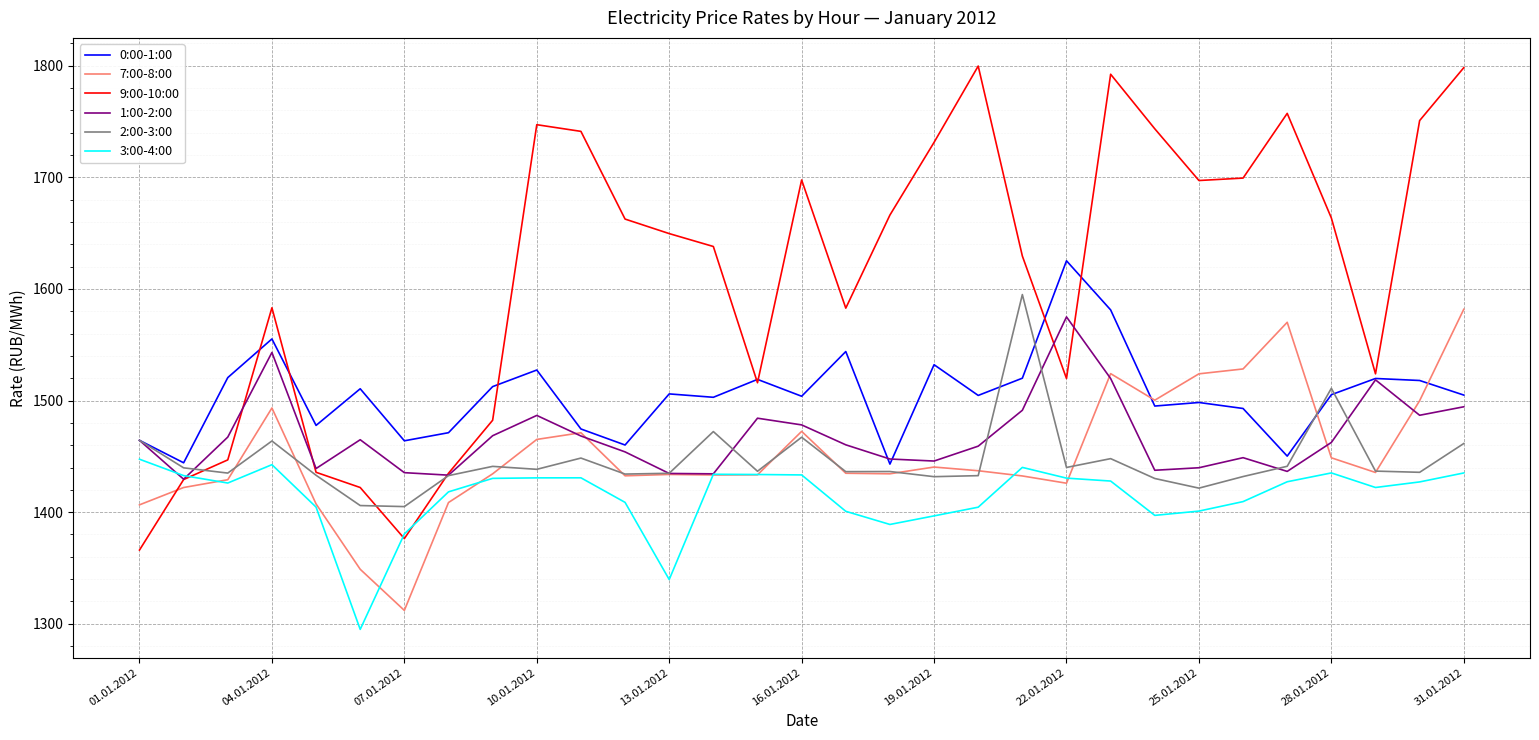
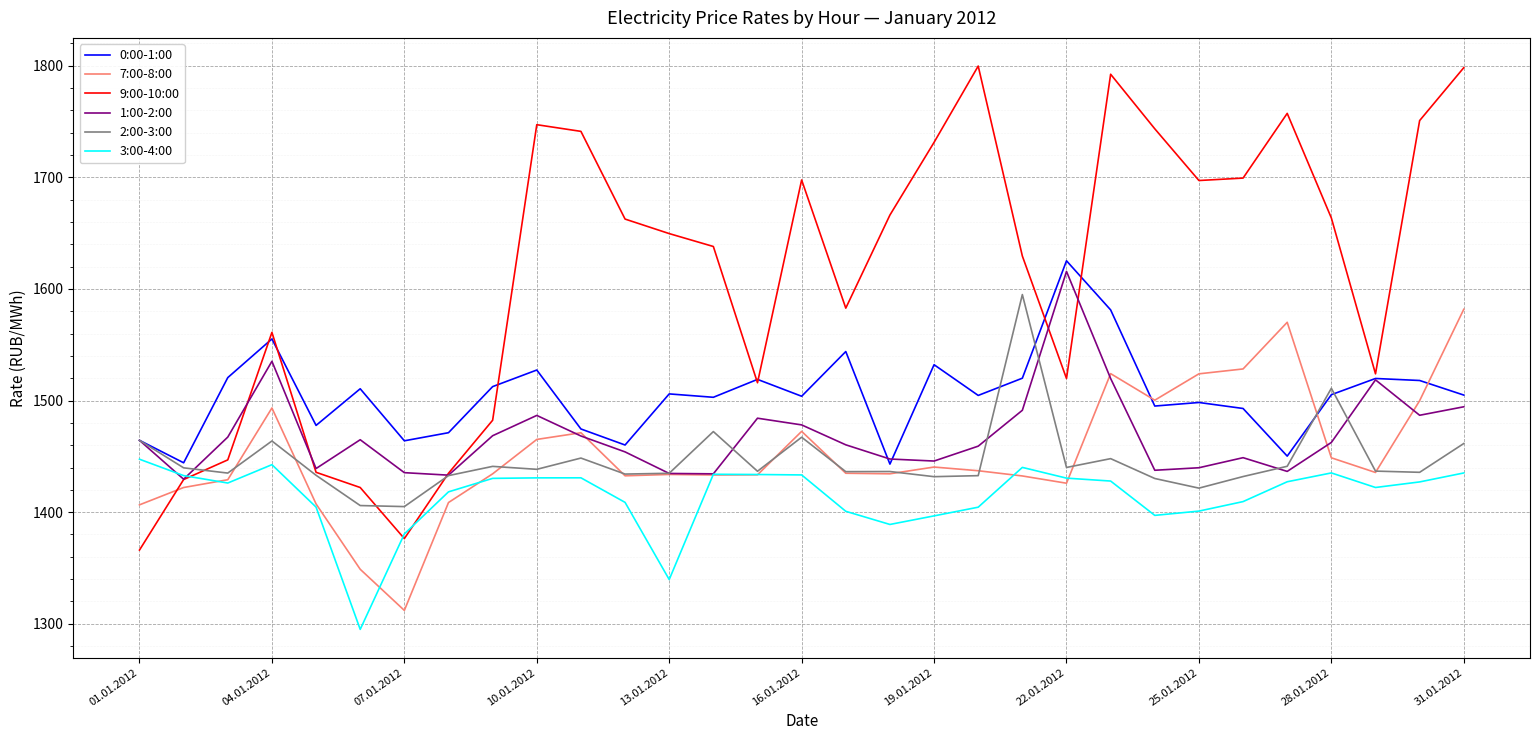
  {
    "0:00-1:00": {
      "04.01.2012": 1555,
      "07.01.2012": 1464,
      "10.01.2012": 1527,
      "13.01.2012": 1506,
      "16.01.2012": 1504,
      "19.01.2012": 1532,
      "22.01.2012": 1625,
      "25.01.2012": 1498,
      "28.01.2012": 1505,
      "31.01.2012": 1505
    },
    "7:00-8:00": {
      "01.01.2012": 1407,
      "04.01.2012": 1493,
      "07.01.2012": 1312,
      "10.01.2012": 1465,
      "16.01.2012": 1472,
      "19.01.2012": 1440,
      "22.01.2012": 1426,
      "25.01.2012": 1524,
      "28.01.2012": 1449,
      "31.01.2012": 1582
    },
    "9:00-10:00": {
      "01.01.2012": 1366,
-     "04.01.2012": 1583,
+     "04.01.2012": 1561,
      "07.01.2012": 1376,
      "10.01.2012": 1747,
      "13.01.2012": 1650,
      "16.01.2012": 1698,
      "19.01.2012": 1731,
      "22.01.2012": 1520,
      "25.01.2012": 1697,
      "28.01.2012": 1664,
      "31.01.2012": 1798
    },
    "1:00-2:00": {
-     "04.01.2012": 1543,
+     "04.01.2012": 1535,
      "07.01.2012": 1435,
      "10.01.2012": 1487,
      "16.01.2012": 1478,
      "19.01.2012": 1446,
-     "22.01.2012": 1575,
+     "22.01.2012": 1616,
      "25.01.2012": 1440,
      "28.01.2012": 1462,
      "31.01.2012": 1494
    },
    "2:00-3:00": {
      "04.01.2012": 1464,
      "07.01.2012": 1405,
      "10.01.2012": 1438,
      "16.01.2012": 1467,
      "19.01.2012": 1432,
      "22.01.2012": 1440,
      "25.01.2012": 1422,
      "28.01.2012": 1511,
      "31.01.2012": 1462
    },
    "3:00-4:00": {
      "01.01.2012": 1447,
      "04.01.2012": 1443,
      "07.01.2012": 1380,
      "10.01.2012": 1431,
      "13.01.2012": 1340,
      "16.01.2012": 1433,
      "19.01.2012": 1397,
      "22.01.2012": 1430,
      "25.01.2012": 1401,
      "28.01.2012": 1435,
      "31.01.2012": 1435
    }
  }
